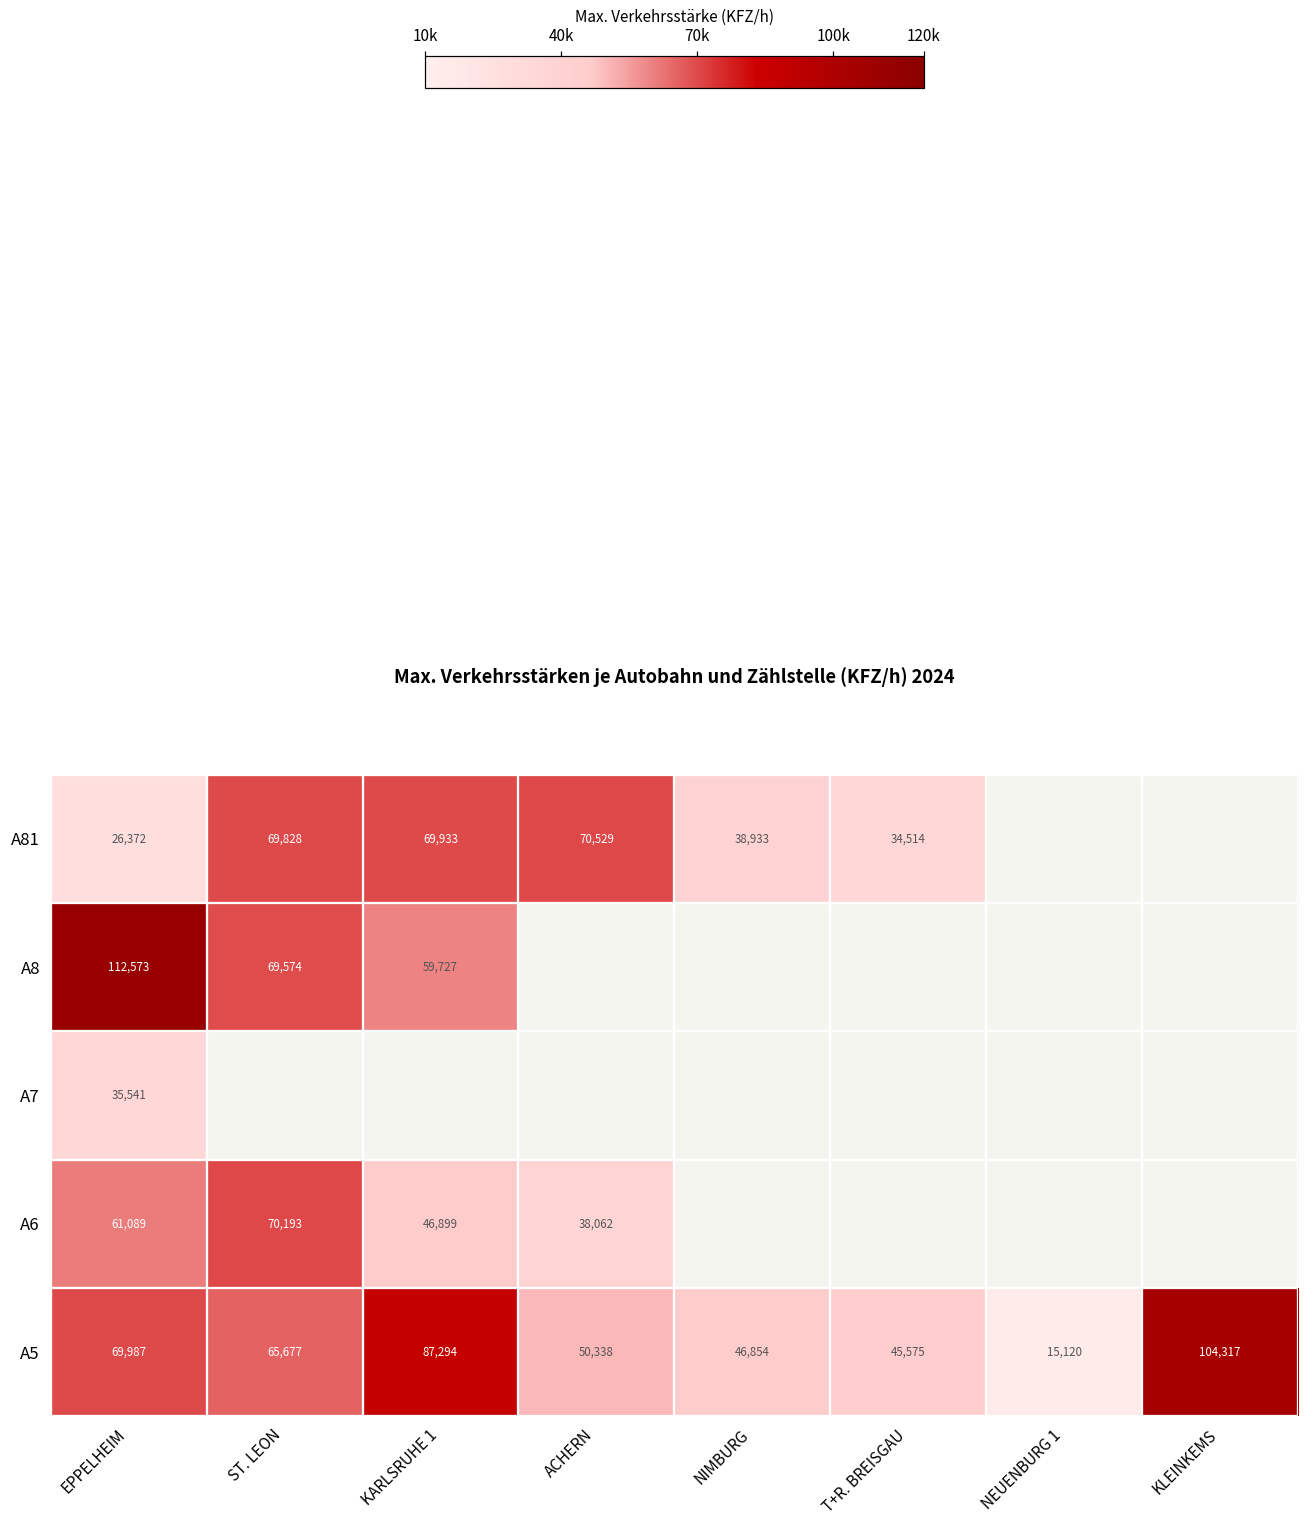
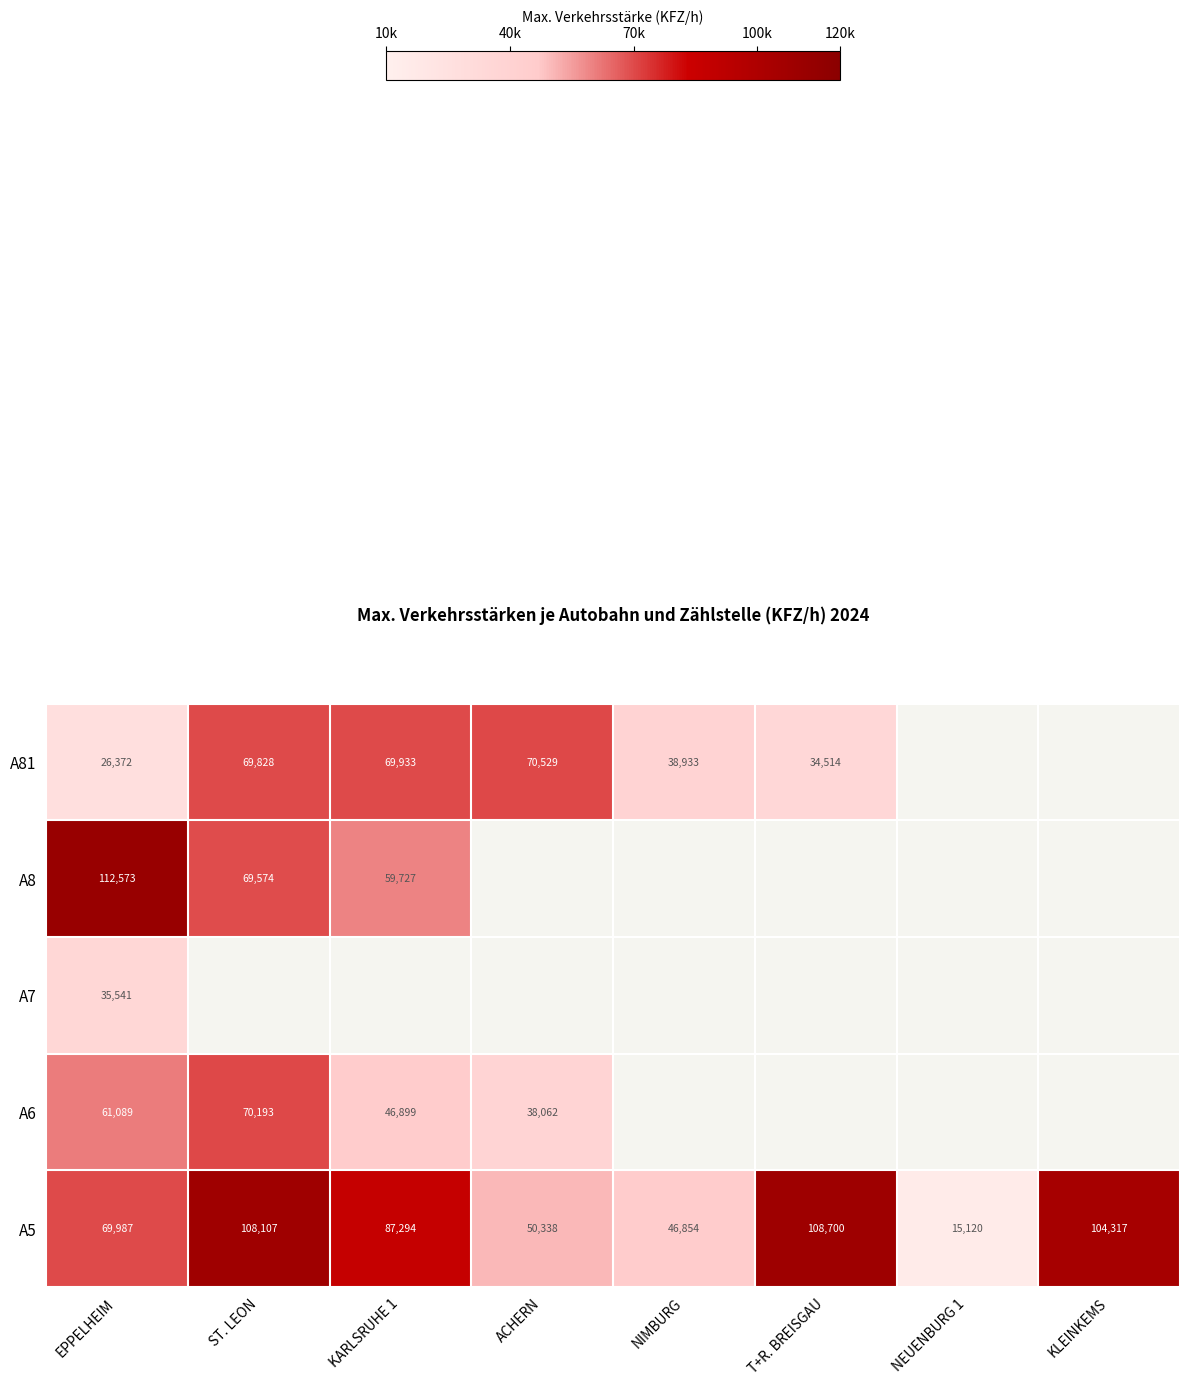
  {
    "A81": {
      "EPPELHEIM": "26,372",
      "ST. LEON": "69,828",
      "KARLSRUHE 1": "69,933",
      "ACHERN": "70,529",
      "NIMBURG": "38,933",
      "T+R. BREISGAU": "34,514"
    },
    "A8": {
      "EPPELHEIM": "112,573",
      "ST. LEON": "69,574",
      "KARLSRUHE 1": "59,727"
    },
    "A7": {
      "EPPELHEIM": "35,541"
    },
    "A6": {
      "EPPELHEIM": "61,089",
      "ST. LEON": "70,193",
      "KARLSRUHE 1": "46,899",
      "ACHERN": "38,062"
    },
    "A5": {
      "EPPELHEIM": "69,987",
-     "ST. LEON": "65,677",
+     "ST. LEON": "108,107",
      "KARLSRUHE 1": "87,294",
      "ACHERN": "50,338",
      "NIMBURG": "46,854",
-     "T+R. BREISGAU": "45,575",
+     "T+R. BREISGAU": "108,700",
      "NEUENBURG 1": "15,120",
      "KLEINKEMS": "104,317"
    }
  }
